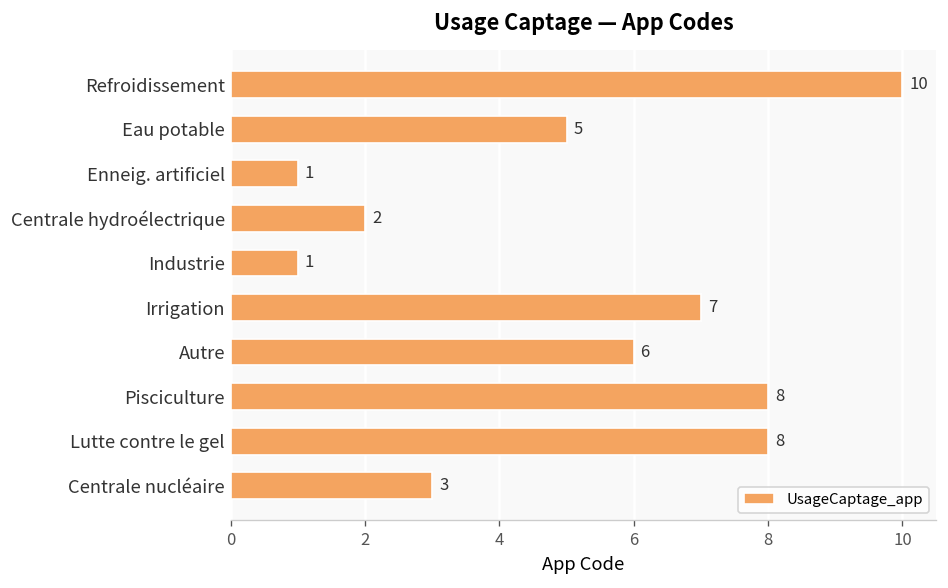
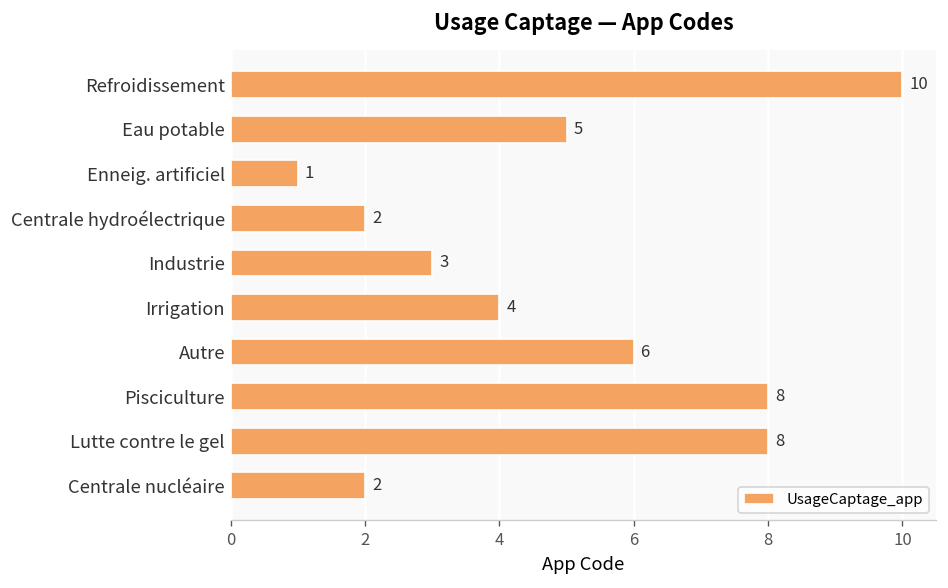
  {
    "Refroidissement": 10,
    "Eau potable": 5,
    "Enneig. artificiel": 1,
    "Centrale hydroélectrique": 2,
-   "Industrie": 1,
-   "Irrigation": 7,
+   "Industrie": 3,
+   "Irrigation": 4,
    "Autre": 6,
    "Pisciculture": 8,
    "Lutte contre le gel": 8,
-   "Centrale nucléaire": 3
+   "Centrale nucléaire": 2
  }
